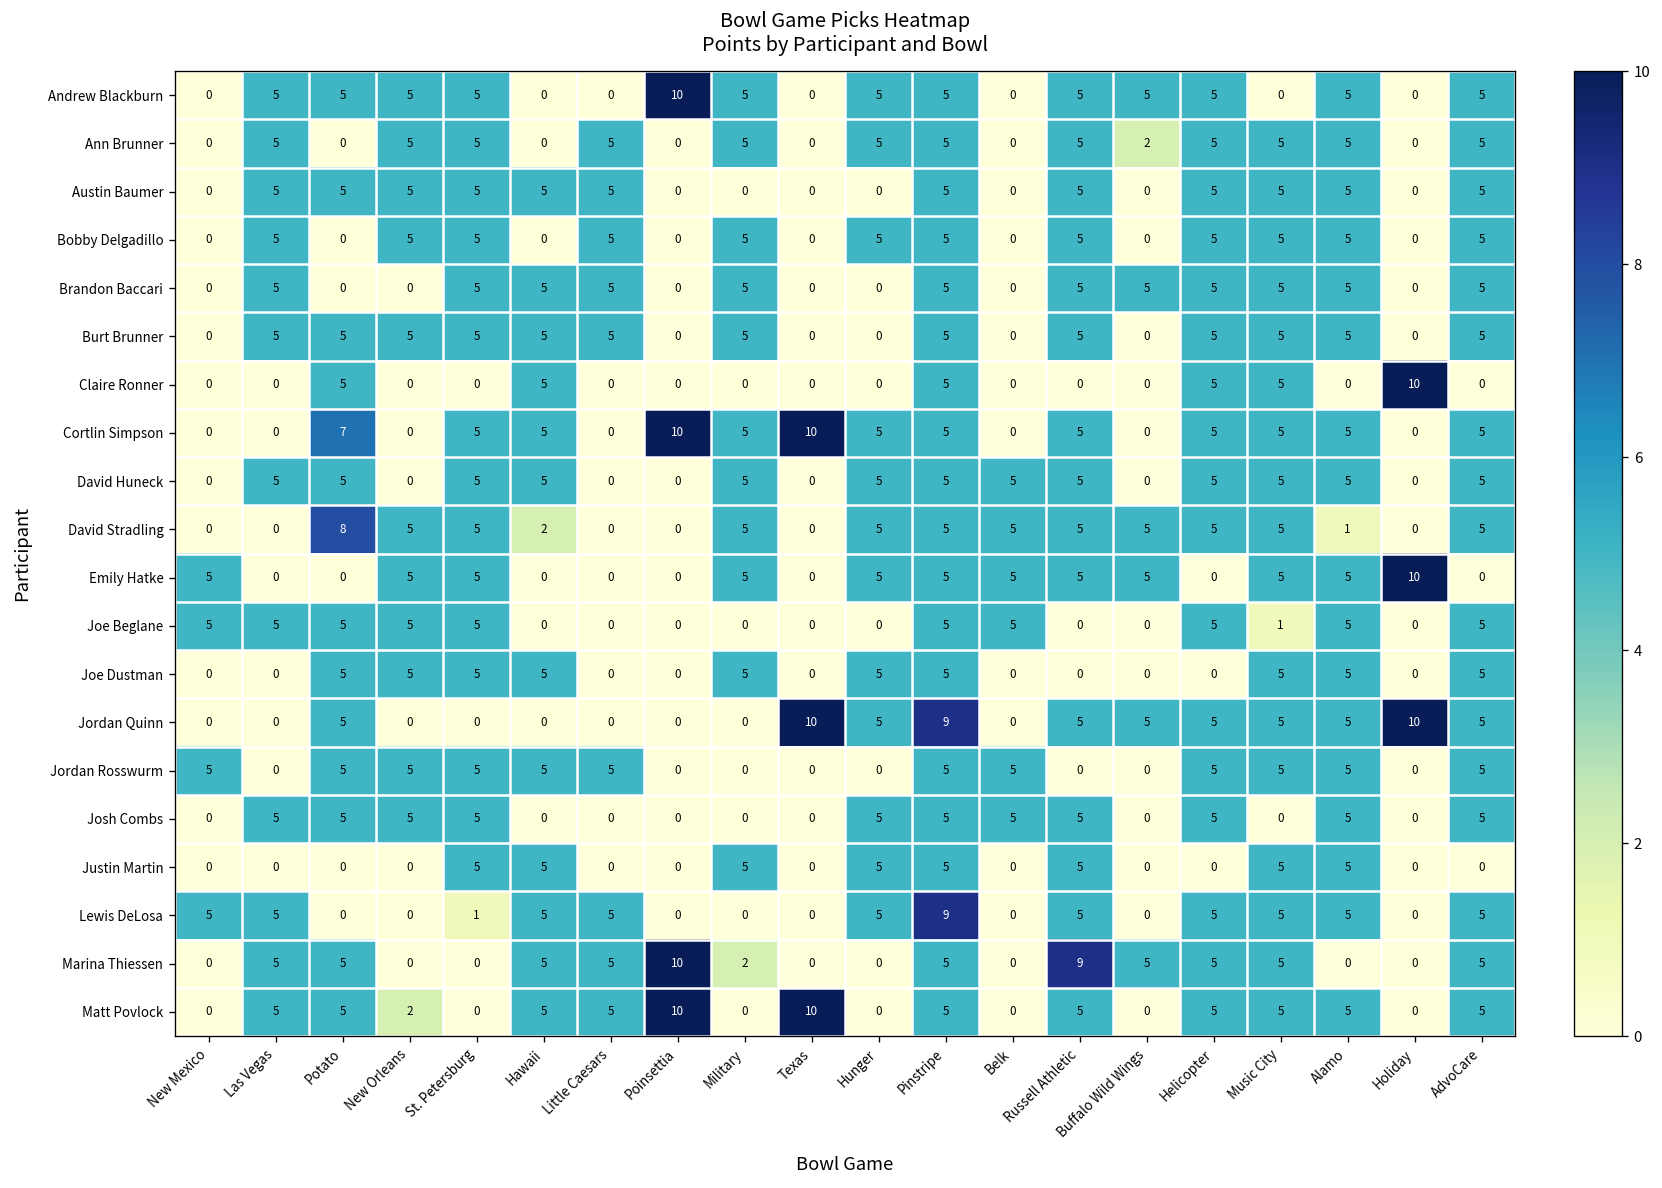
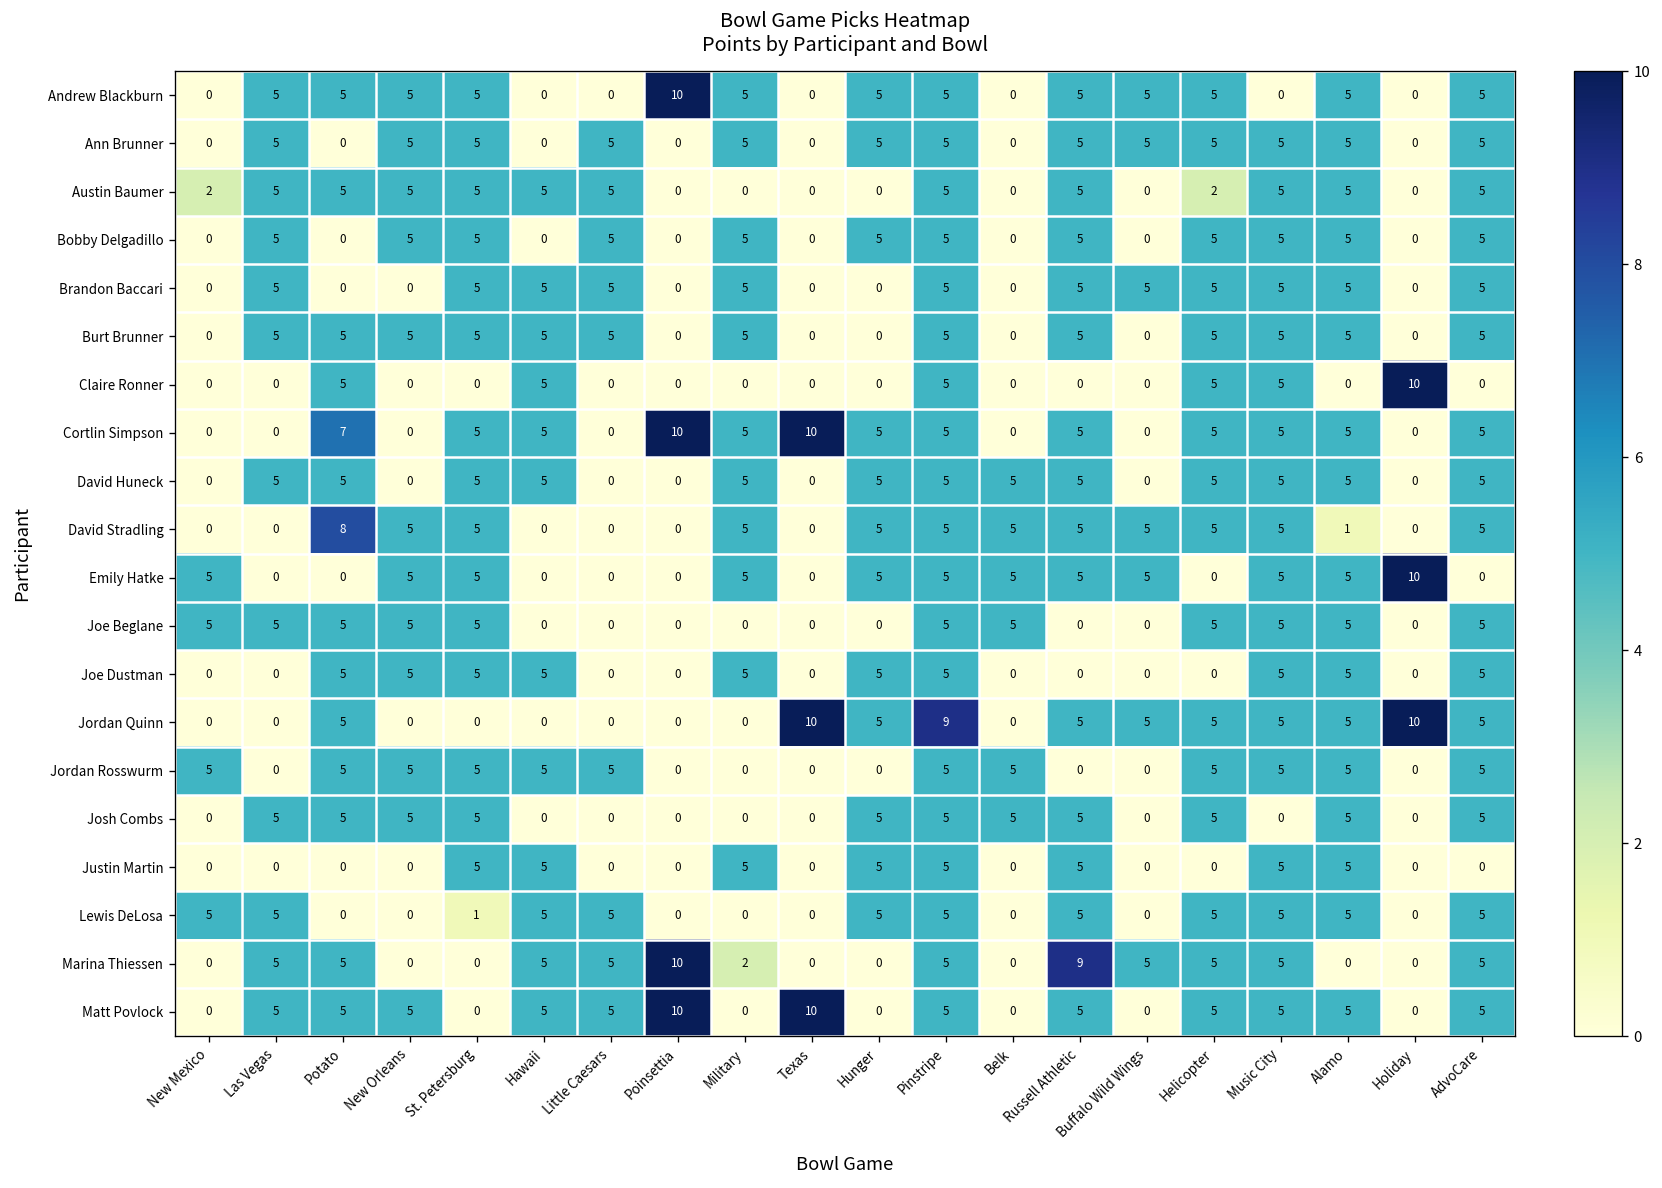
  {
    "Ann Brunner": {
      "New Mexico": 0,
      "Las Vegas": 5,
      "Potato": 0,
      "New Orleans": 5,
      "St. Petersburg": 5,
      "Hawaii": 0,
      "Little Caesars": 5,
      "Poinsettia": 0,
      "Military": 5,
      "Texas": 0,
      "Hunger": 5,
      "Pinstripe": 5,
      "Belk": 0,
      "Russell Athletic": 5,
-     "Buffalo Wild Wings": 2,
+     "Buffalo Wild Wings": 5,
      "Helicopter": 5,
      "Music City": 5,
      "Alamo": 5,
      "Holiday": 0,
      "AdvoCare": 5
    },
    "Austin Baumer": {
-     "New Mexico": 0,
+     "New Mexico": 2,
      "Las Vegas": 5,
      "Potato": 5,
      "New Orleans": 5,
      "St. Petersburg": 5,
      "Hawaii": 5,
      "Little Caesars": 5,
      "Poinsettia": 0,
      "Military": 0,
      "Texas": 0,
      "Hunger": 0,
      "Pinstripe": 5,
      "Belk": 0,
      "Russell Athletic": 5,
      "Buffalo Wild Wings": 0,
-     "Helicopter": 5,
+     "Helicopter": 2,
      "Music City": 5,
      "Alamo": 5,
      "Holiday": 0,
      "AdvoCare": 5
    },
    "David Stradling": {
      "New Mexico": 0,
      "Las Vegas": 0,
      "Potato": 8,
      "New Orleans": 5,
      "St. Petersburg": 5,
-     "Hawaii": 2,
+     "Hawaii": 0,
      "Little Caesars": 0,
      "Poinsettia": 0,
      "Military": 5,
      "Texas": 0,
      "Hunger": 5,
      "Pinstripe": 5,
      "Belk": 5,
      "Russell Athletic": 5,
      "Buffalo Wild Wings": 5,
      "Helicopter": 5,
      "Music City": 5,
      "Alamo": 1,
      "Holiday": 0,
      "AdvoCare": 5
    },
    "Joe Beglane": {
      "New Mexico": 5,
      "Las Vegas": 5,
      "Potato": 5,
      "New Orleans": 5,
      "St. Petersburg": 5,
      "Hawaii": 0,
      "Little Caesars": 0,
      "Poinsettia": 0,
      "Military": 0,
      "Texas": 0,
      "Hunger": 0,
      "Pinstripe": 5,
      "Belk": 5,
      "Russell Athletic": 0,
      "Buffalo Wild Wings": 0,
      "Helicopter": 5,
-     "Music City": 1,
+     "Music City": 5,
      "Alamo": 5,
      "Holiday": 0,
      "AdvoCare": 5
    },
    "Lewis DeLosa": {
      "New Mexico": 5,
      "Las Vegas": 5,
      "Potato": 0,
      "New Orleans": 0,
      "St. Petersburg": 1,
      "Hawaii": 5,
      "Little Caesars": 5,
      "Poinsettia": 0,
      "Military": 0,
      "Texas": 0,
      "Hunger": 5,
-     "Pinstripe": 9,
+     "Pinstripe": 5,
      "Belk": 0,
      "Russell Athletic": 5,
      "Buffalo Wild Wings": 0,
      "Helicopter": 5,
      "Music City": 5,
      "Alamo": 5,
      "Holiday": 0,
      "AdvoCare": 5
    },
    "Matt Povlock": {
      "New Mexico": 0,
      "Las Vegas": 5,
      "Potato": 5,
-     "New Orleans": 2,
+     "New Orleans": 5,
      "St. Petersburg": 0,
      "Hawaii": 5,
      "Little Caesars": 5,
      "Poinsettia": 10,
      "Military": 0,
      "Texas": 10,
      "Hunger": 0,
      "Pinstripe": 5,
      "Belk": 0,
      "Russell Athletic": 5,
      "Buffalo Wild Wings": 0,
      "Helicopter": 5,
      "Music City": 5,
      "Alamo": 5,
      "Holiday": 0,
      "AdvoCare": 5
    }
  }
